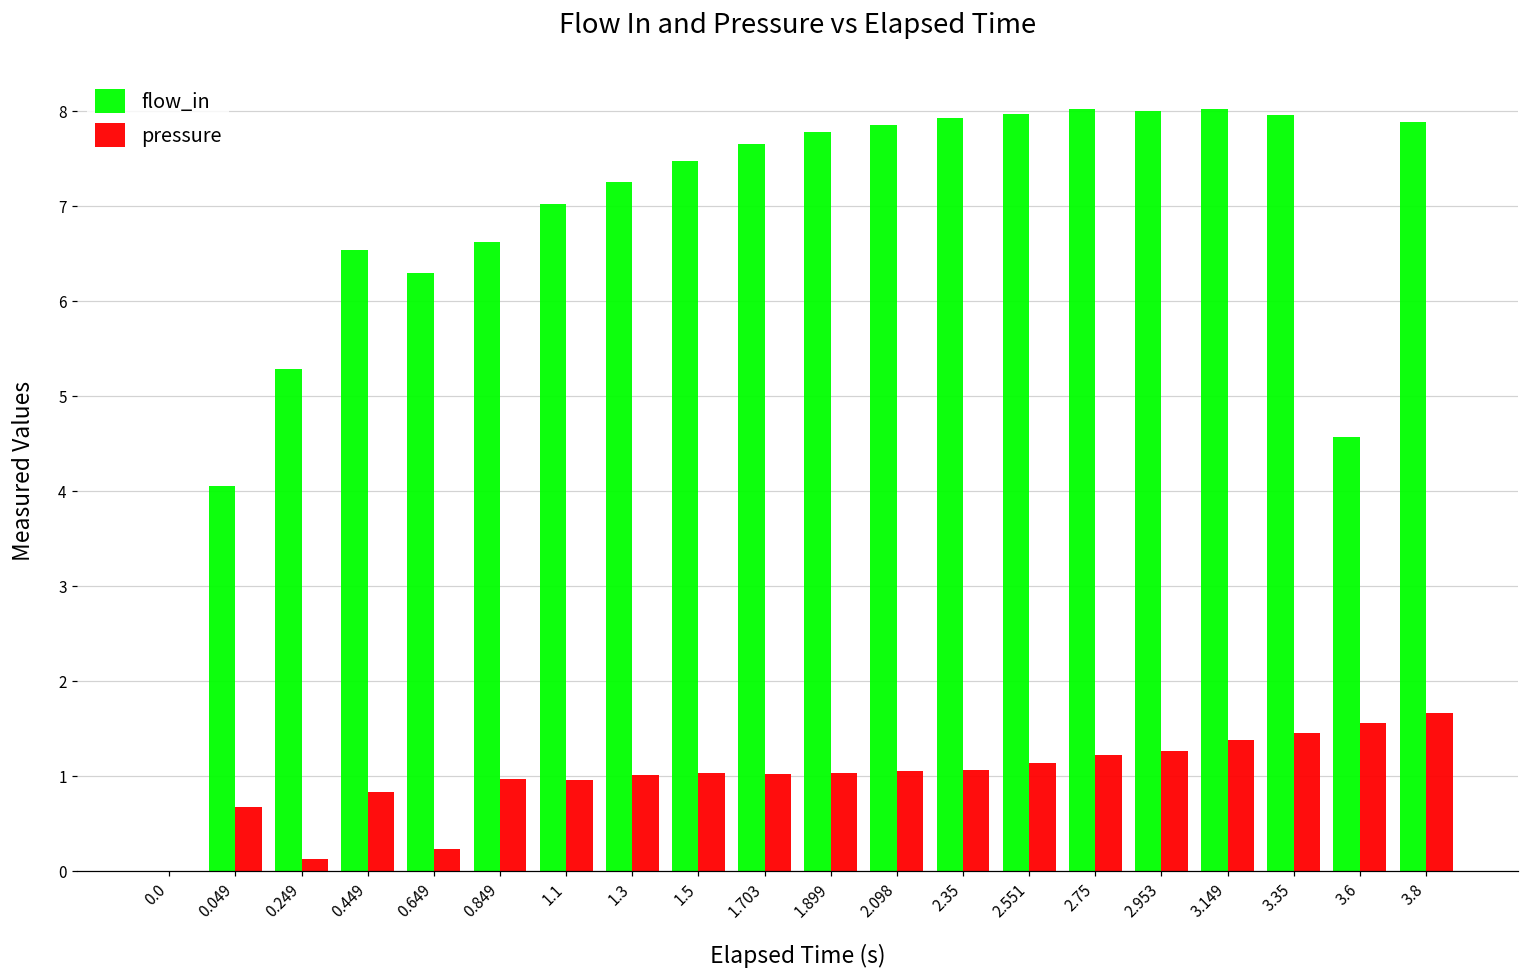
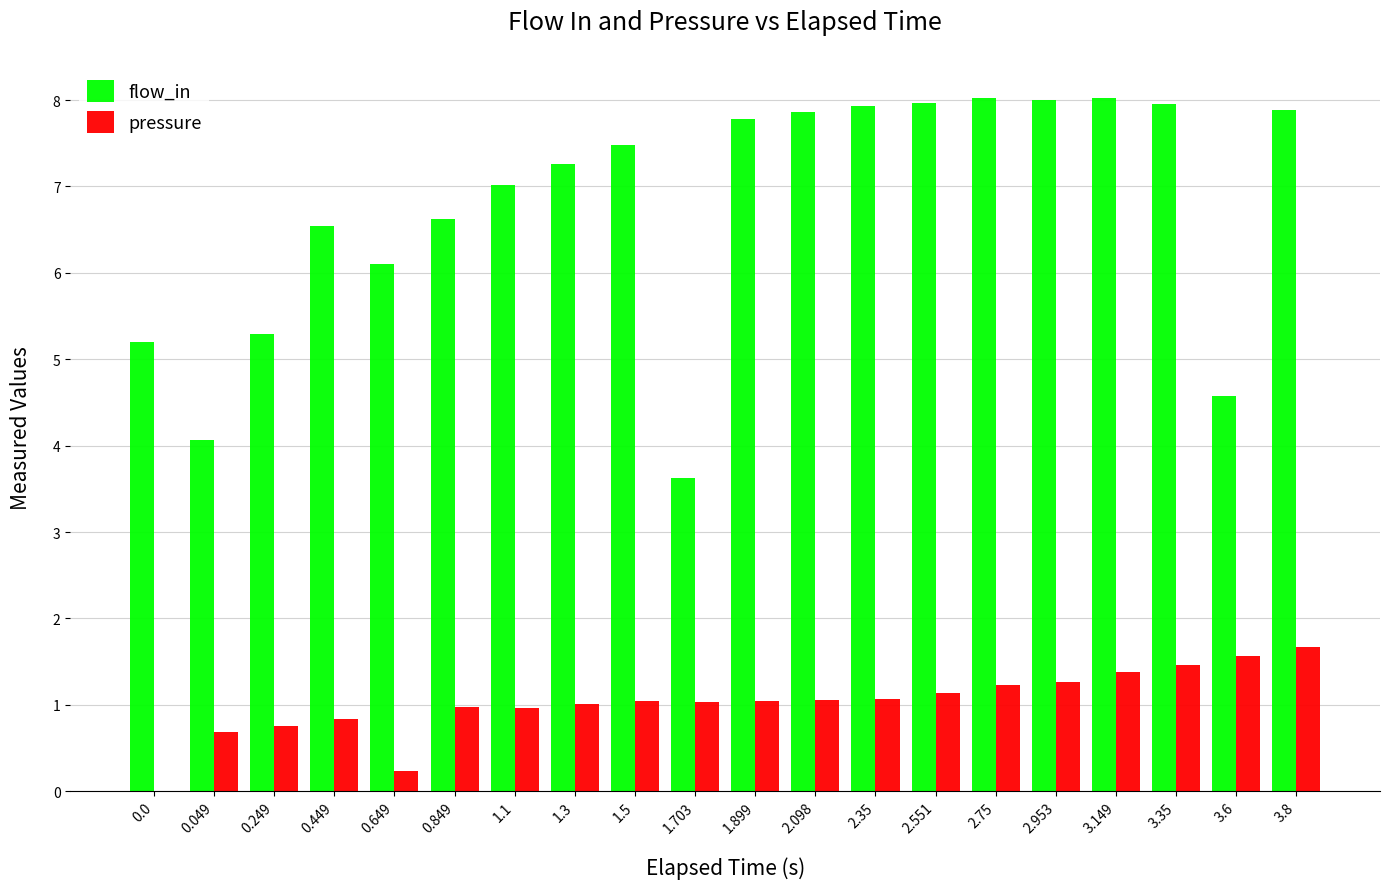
  {
    "flow_in": {
-     "0.0": 0.0,
+     "0.0": 5.2,
      "0.049": 4.1,
      "0.249": 5.3,
      "0.449": 6.5,
-     "0.649": 6.3,
+     "0.649": 6.1,
      "0.849": 6.6,
      "1.1": 7.0,
      "1.3": 7.3,
      "1.5": 7.5,
-     "1.703": 7.7,
+     "1.703": 3.6,
      "1.899": 7.8,
      "2.098": 7.9,
      "2.35": 7.9,
      "2.551": 8.0,
      "2.75": 8.0,
      "2.953": 8.0,
      "3.149": 8.0,
      "3.35": 8.0,
      "3.6": 4.6,
      "3.8": 7.9
    },
    "pressure": {
      "0.0": 0.0,
      "0.049": 0.7,
-     "0.249": 0.1,
+     "0.249": 0.8,
      "0.449": 0.8,
      "0.649": 0.2,
      "0.849": 1.0,
      "1.1": 1.0,
      "1.3": 1.0,
      "1.5": 1.0,
      "1.703": 1.0,
      "1.899": 1.0,
      "2.098": 1.1,
      "2.35": 1.1,
      "2.551": 1.1,
      "2.75": 1.2,
      "2.953": 1.3,
      "3.149": 1.4,
      "3.35": 1.5,
      "3.6": 1.6,
      "3.8": 1.7
    }
  }
